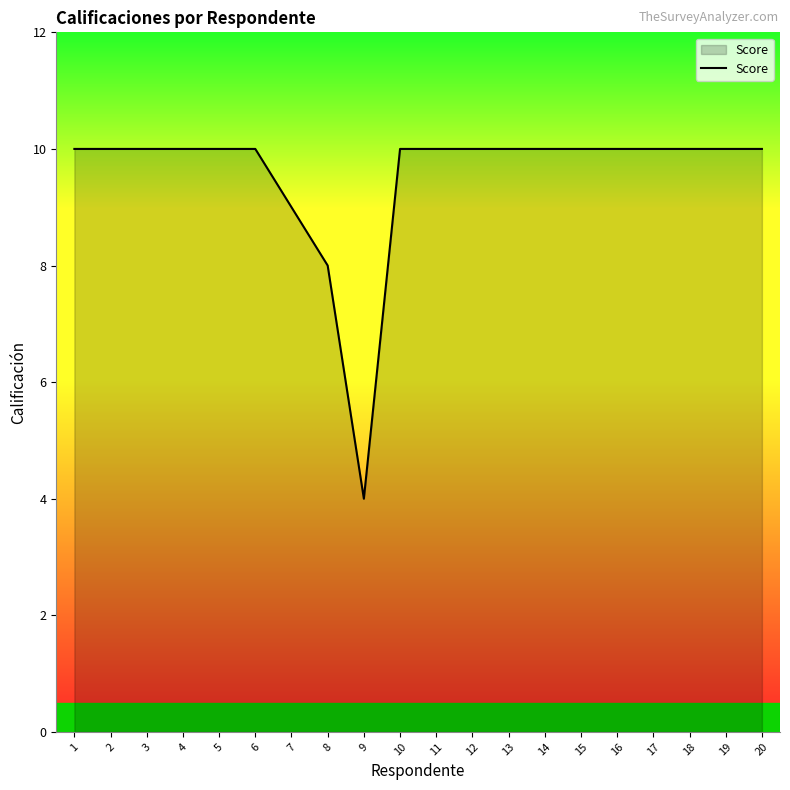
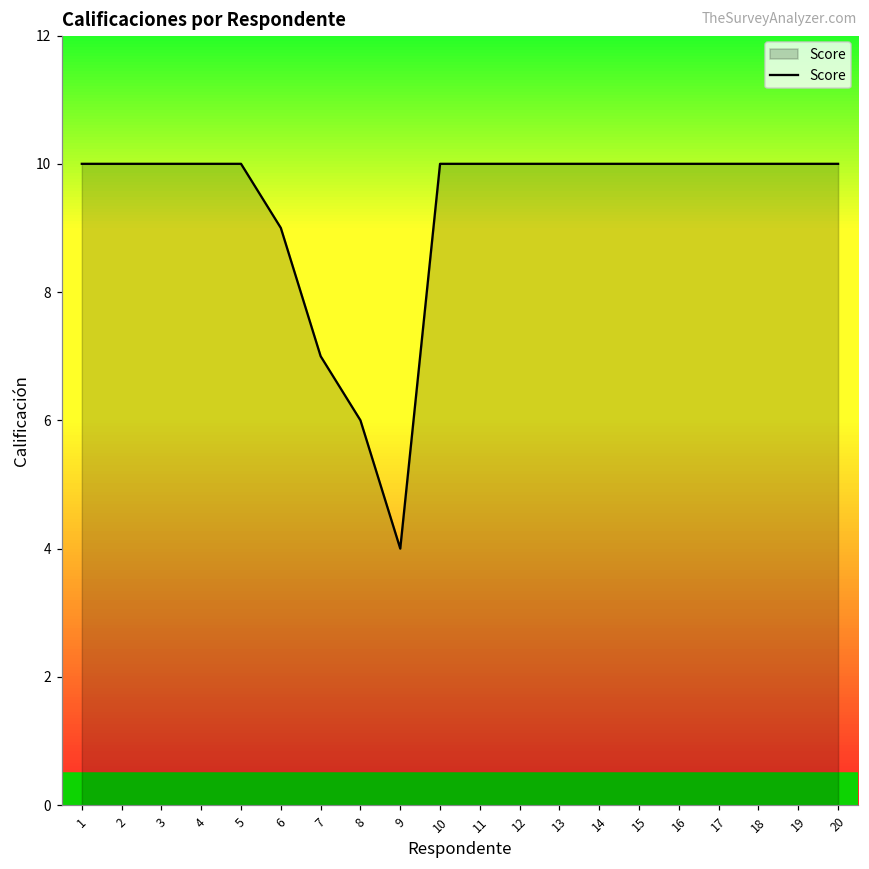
  {
    "1": 10,
    "2": 10,
    "3": 10,
    "4": 10,
    "5": 10,
-   "6": 10,
-   "7": 9,
-   "8": 8,
+   "6": 9,
+   "7": 7,
+   "8": 6,
    "9": 4,
    "10": 10,
    "11": 10,
    "12": 10,
    "13": 10,
    "14": 10,
    "15": 10,
    "16": 10,
    "17": 10,
    "18": 10,
    "19": 10,
    "20": 10
  }
